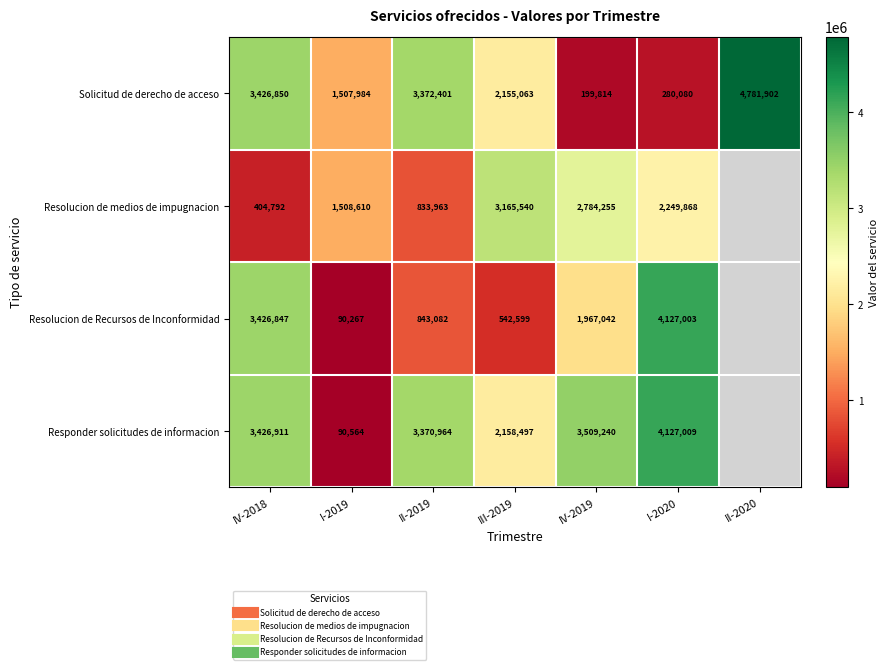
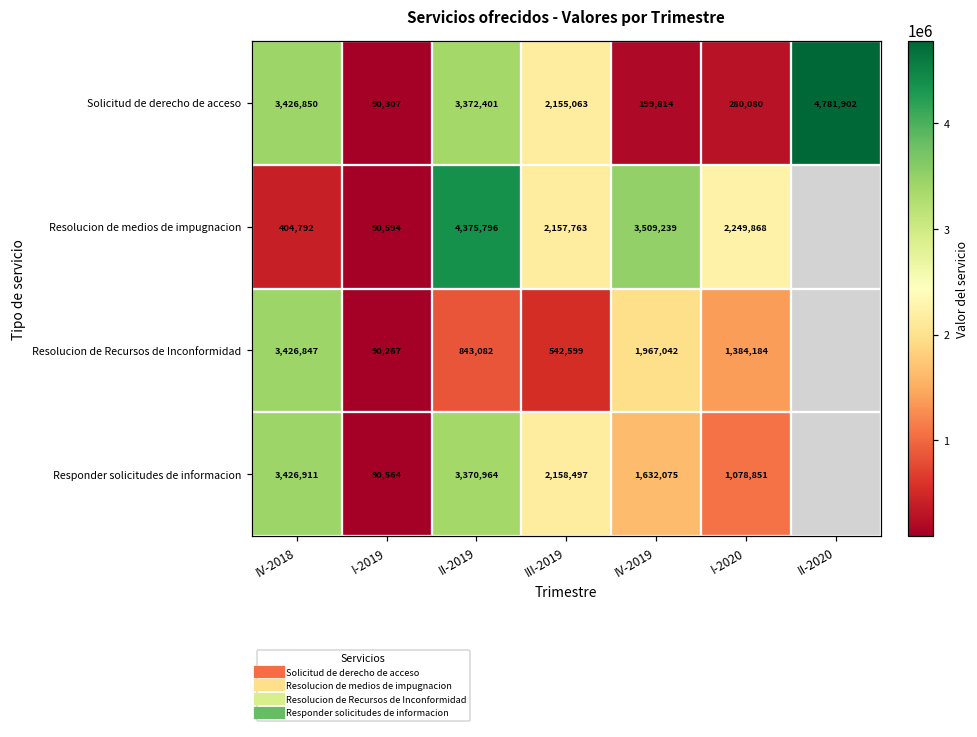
  {
    "Solicitud de derecho de acceso": {
      "IV-2018": "3,426,850",
-     "I-2019": "1,507,984",
+     "I-2019": "90,307",
      "II-2019": "3,372,401",
      "III-2019": "2,155,063",
      "IV-2019": "199,814",
      "I-2020": "280,080",
      "II-2020": "4,781,902"
    },
    "Resolucion de medios de impugnacion": {
      "IV-2018": "404,792",
-     "I-2019": "1,508,610",
-     "II-2019": "833,963",
-     "III-2019": "3,165,540",
-     "IV-2019": "2,784,255",
+     "I-2019": "90,594",
+     "II-2019": "4,375,796",
+     "III-2019": "2,157,763",
+     "IV-2019": "3,509,239",
      "I-2020": "2,249,868"
    },
    "Resolucion de Recursos de Inconformidad": {
      "IV-2018": "3,426,847",
      "I-2019": "90,267",
      "II-2019": "843,082",
      "III-2019": "542,599",
      "IV-2019": "1,967,042",
-     "I-2020": "4,127,003"
+     "I-2020": "1,384,184"
    },
    "Responder solicitudes de informacion": {
      "IV-2018": "3,426,911",
      "I-2019": "90,564",
      "II-2019": "3,370,964",
      "III-2019": "2,158,497",
-     "IV-2019": "3,509,240",
-     "I-2020": "4,127,009"
+     "IV-2019": "1,632,075",
+     "I-2020": "1,078,851"
    }
  }
